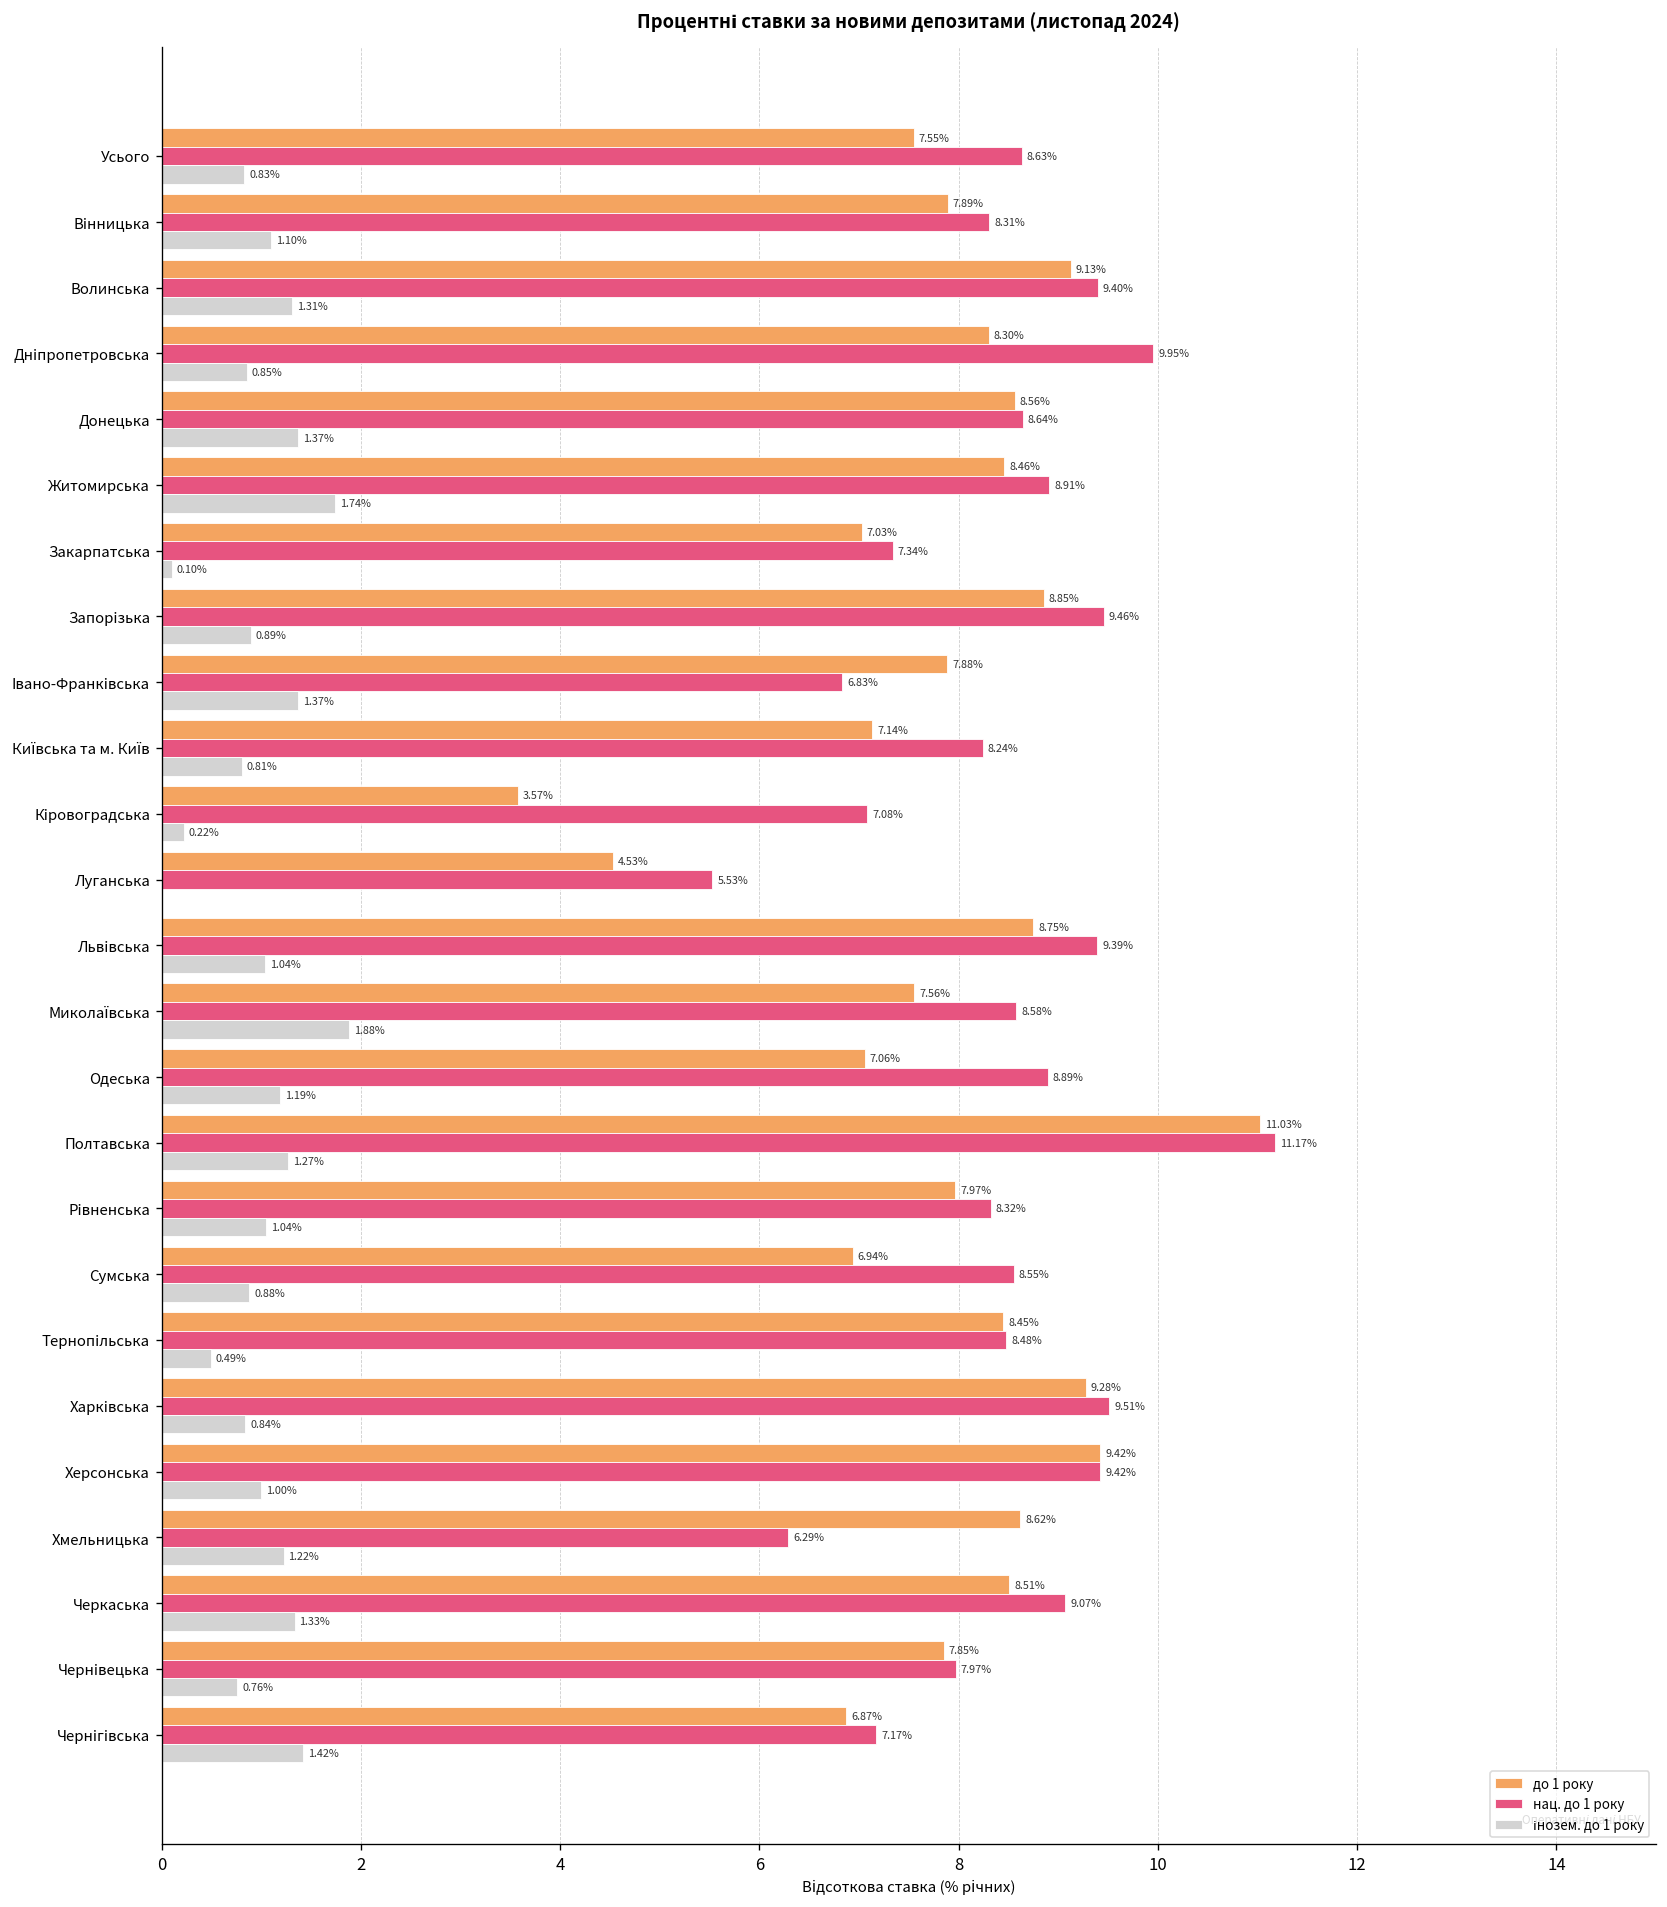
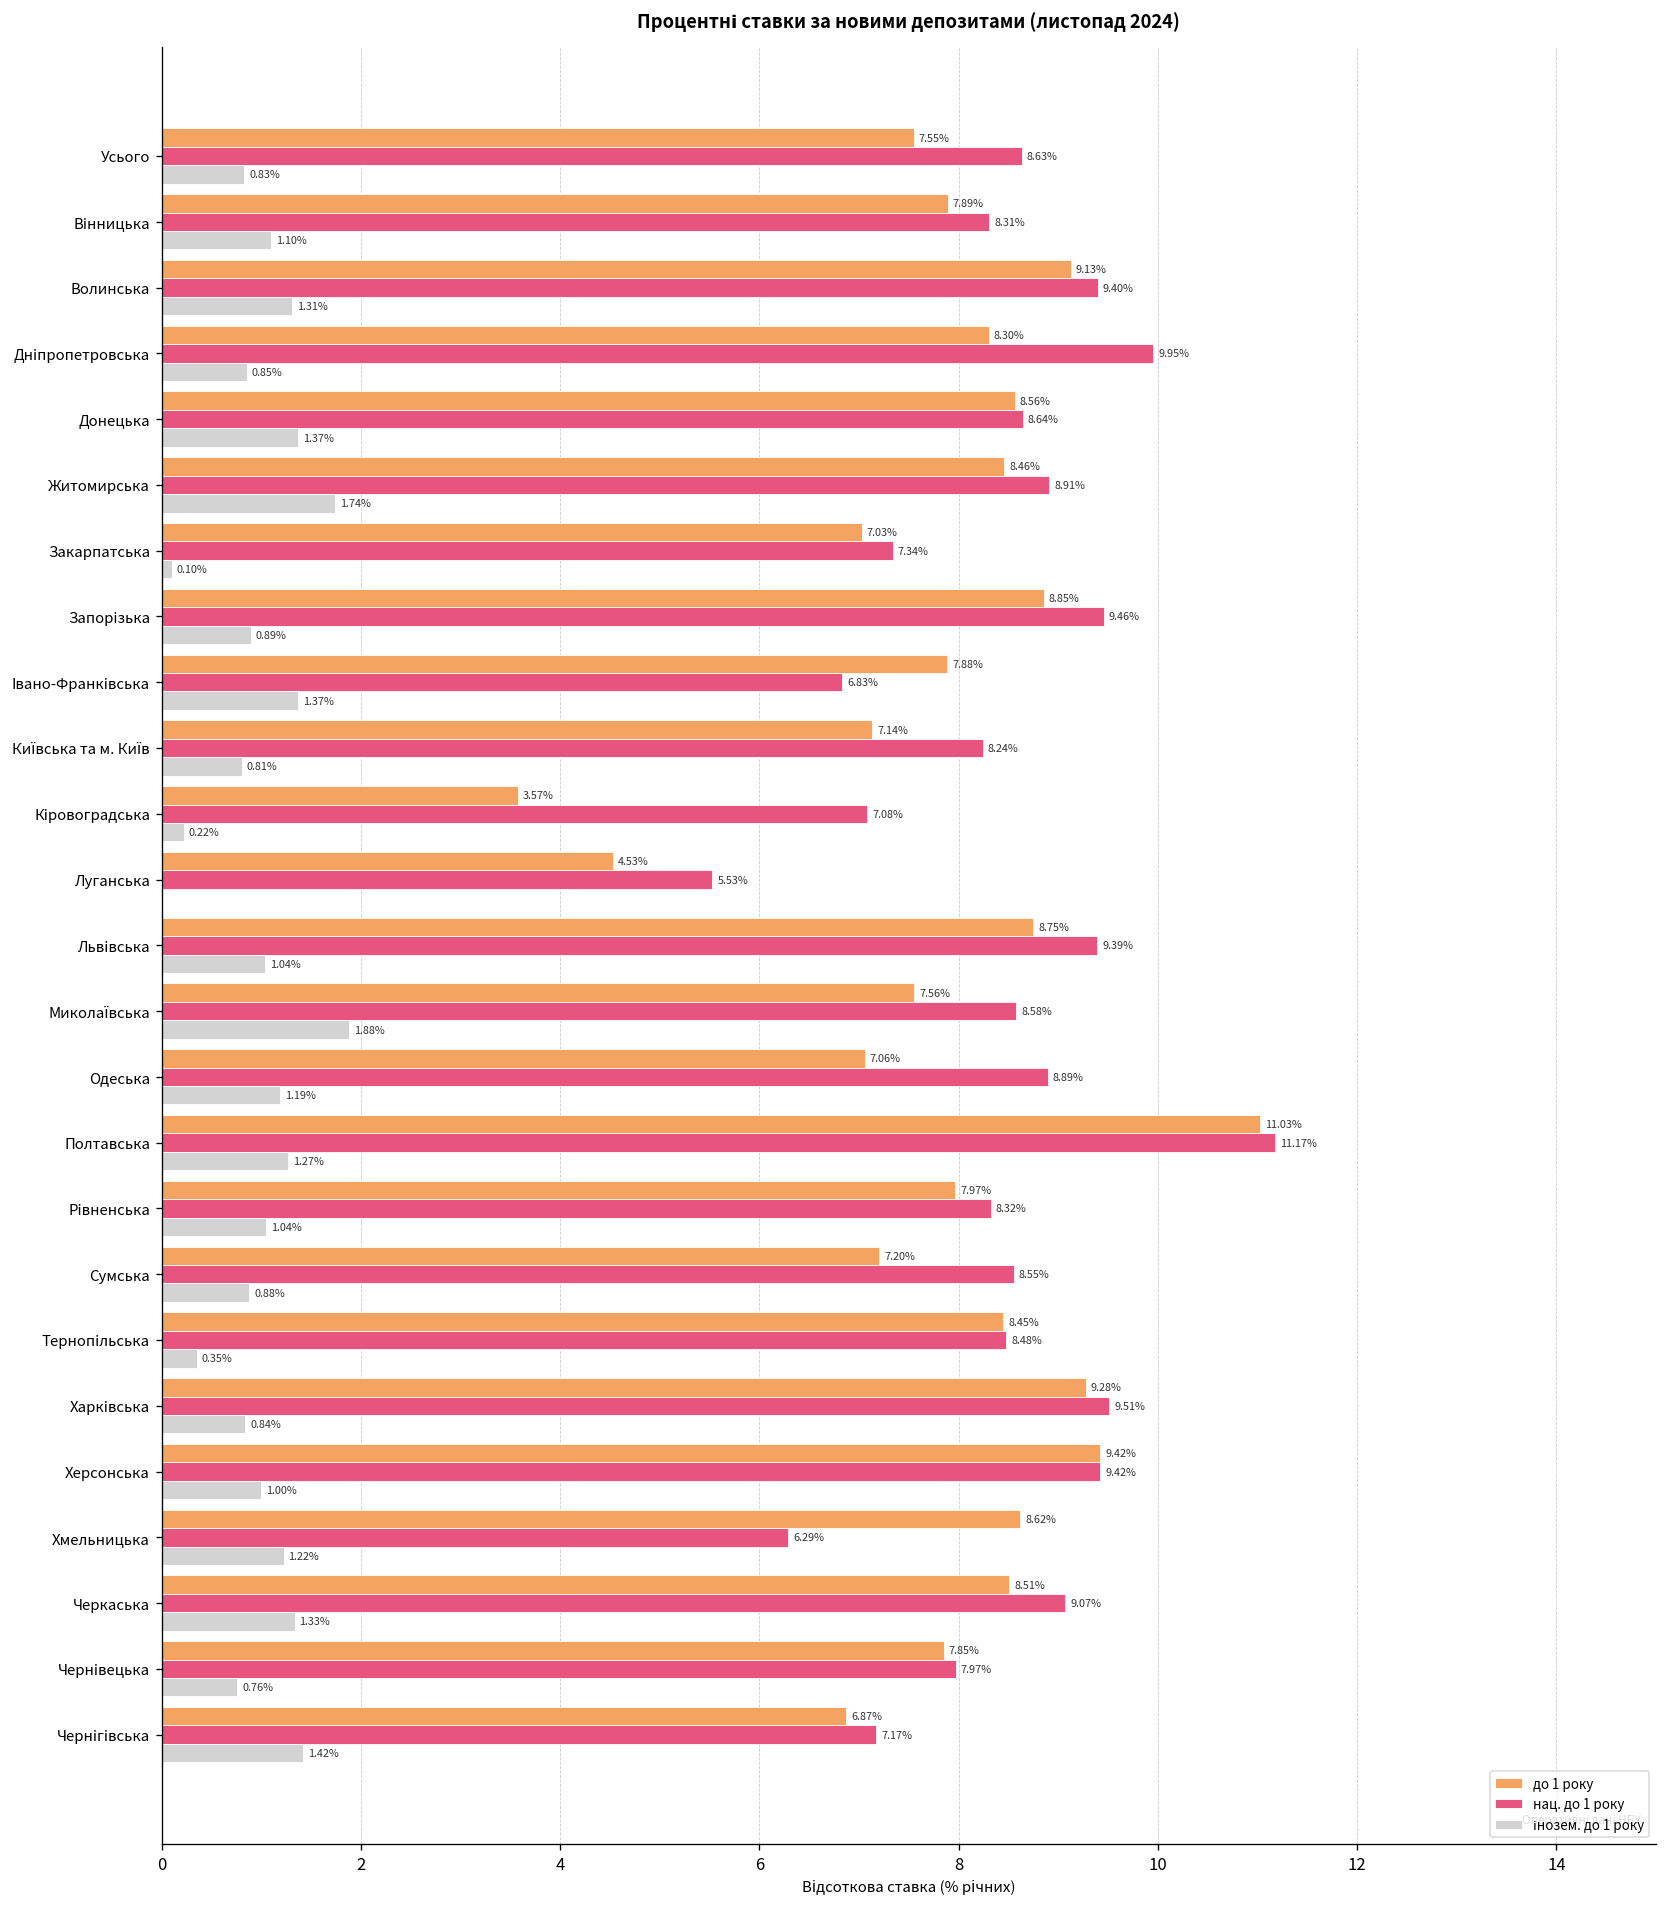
  {
    "до 1 року": {
      "Усього": "7.55%",
      "Вiнницька": "7.89%",
      "Волинська": "9.13%",
      "Днiпропетровська": "8.30%",
      "Донецька": "8.56%",
      "Житомирська": "8.46%",
      "Закарпатська": "7.03%",
      "Запорiзька": "8.85%",
      "Iвано-Франкiвська": "7.88%",
      "Київська та м. Київ": "7.14%",
      "Кiровоградська": "3.57%",
      "Луганська": "4.53%",
      "Львiвська": "8.75%",
      "Миколаївська": "7.56%",
      "Одеська": "7.06%",
      "Полтавська": "11.03%",
      "Рiвненська": "7.97%",
-     "Сумська": "6.94%",
+     "Сумська": "7.20%",
      "Тернопiльська": "8.45%",
      "Харкiвська": "9.28%",
      "Херсонська": "9.42%",
      "Хмельницька": "8.62%",
      "Черкаська": "8.51%",
      "Чернiвецька": "7.85%",
      "Чернiгiвська": "6.87%"
    },
    "нац. до 1 року": {
      "Усього": "8.63%",
      "Вiнницька": "8.31%",
      "Волинська": "9.40%",
      "Днiпропетровська": "9.95%",
      "Донецька": "8.64%",
      "Житомирська": "8.91%",
      "Закарпатська": "7.34%",
      "Запорiзька": "9.46%",
      "Iвано-Франкiвська": "6.83%",
      "Київська та м. Київ": "8.24%",
      "Кiровоградська": "7.08%",
      "Луганська": "5.53%",
      "Львiвська": "9.39%",
      "Миколаївська": "8.58%",
      "Одеська": "8.89%",
      "Полтавська": "11.17%",
      "Рiвненська": "8.32%",
      "Сумська": "8.55%",
      "Тернопiльська": "8.48%",
      "Харкiвська": "9.51%",
      "Херсонська": "9.42%",
      "Хмельницька": "6.29%",
      "Черкаська": "9.07%",
      "Чернiвецька": "7.97%",
      "Чернiгiвська": "7.17%"
    },
    "інозем. до 1 року": {
      "Усього": "0.83%",
      "Вiнницька": "1.10%",
      "Волинська": "1.31%",
      "Днiпропетровська": "0.85%",
      "Донецька": "1.37%",
      "Житомирська": "1.74%",
      "Закарпатська": "0.10%",
      "Запорiзька": "0.89%",
      "Iвано-Франкiвська": "1.37%",
      "Київська та м. Київ": "0.81%",
      "Кiровоградська": "0.22%",
      "Львiвська": "1.04%",
      "Миколаївська": "1.88%",
      "Одеська": "1.19%",
      "Полтавська": "1.27%",
      "Рiвненська": "1.04%",
      "Сумська": "0.88%",
-     "Тернопiльська": "0.49%",
+     "Тернопiльська": "0.35%",
      "Харкiвська": "0.84%",
      "Херсонська": "1.00%",
      "Хмельницька": "1.22%",
      "Черкаська": "1.33%",
      "Чернiвецька": "0.76%",
      "Чернiгiвська": "1.42%"
    }
  }
